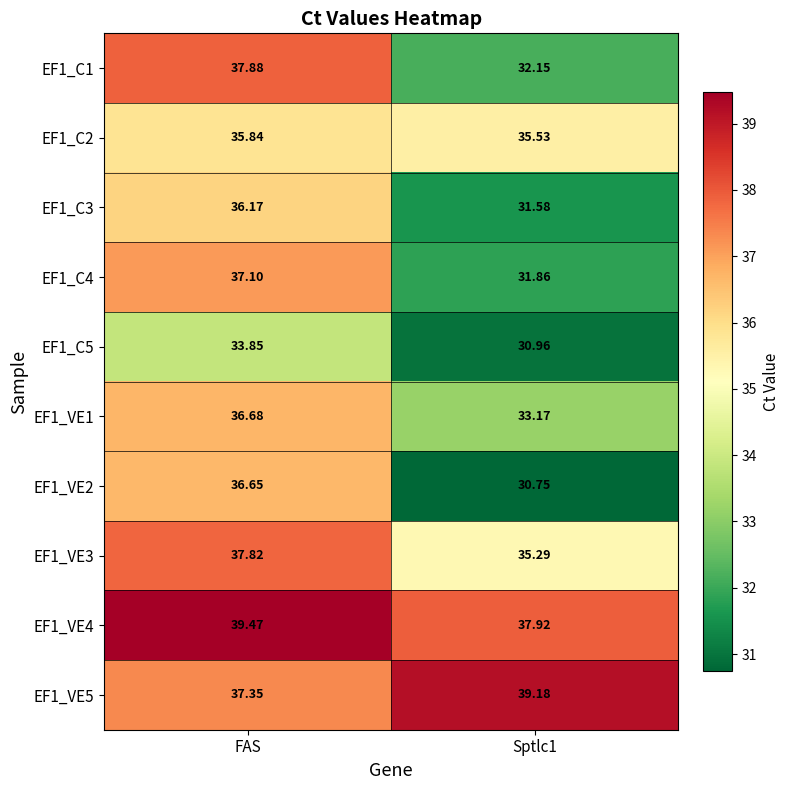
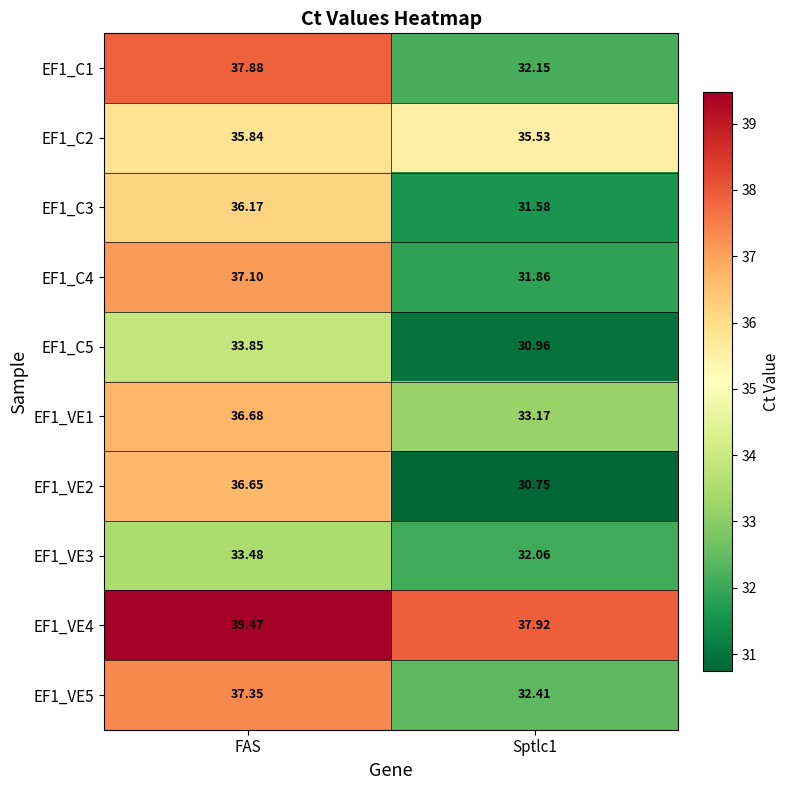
  {
    "EF1_C1": {
      "FAS": 37.88,
      "Sptlc1": 32.15
    },
    "EF1_C2": {
      "FAS": 35.84,
      "Sptlc1": 35.53
    },
    "EF1_C3": {
      "FAS": 36.17,
      "Sptlc1": 31.58
    },
    "EF1_C4": {
      "FAS": 37.10,
      "Sptlc1": 31.86
    },
    "EF1_C5": {
      "FAS": 33.85,
      "Sptlc1": 30.96
    },
    "EF1_VE1": {
      "FAS": 36.68,
      "Sptlc1": 33.17
    },
    "EF1_VE2": {
      "FAS": 36.65,
      "Sptlc1": 30.75
    },
    "EF1_VE3": {
-     "FAS": 37.82,
-     "Sptlc1": 35.29
+     "FAS": 33.48,
+     "Sptlc1": 32.06
    },
    "EF1_VE4": {
      "FAS": 39.47,
      "Sptlc1": 37.92
    },
    "EF1_VE5": {
      "FAS": 37.35,
-     "Sptlc1": 39.18
+     "Sptlc1": 32.41
    }
  }
